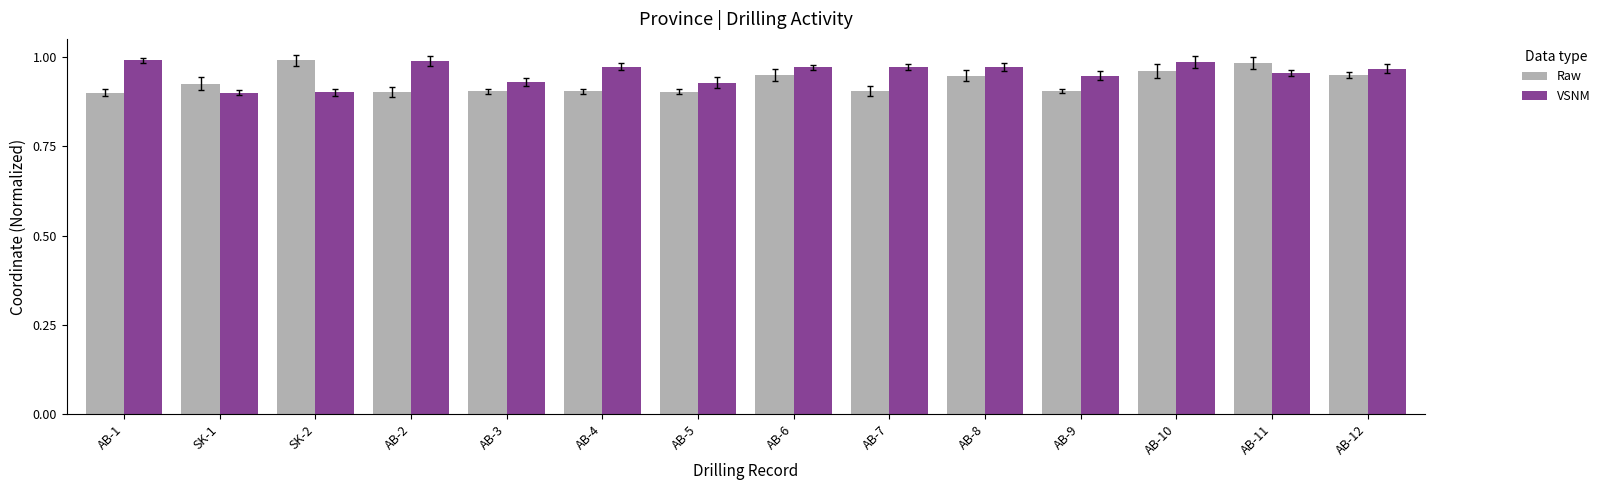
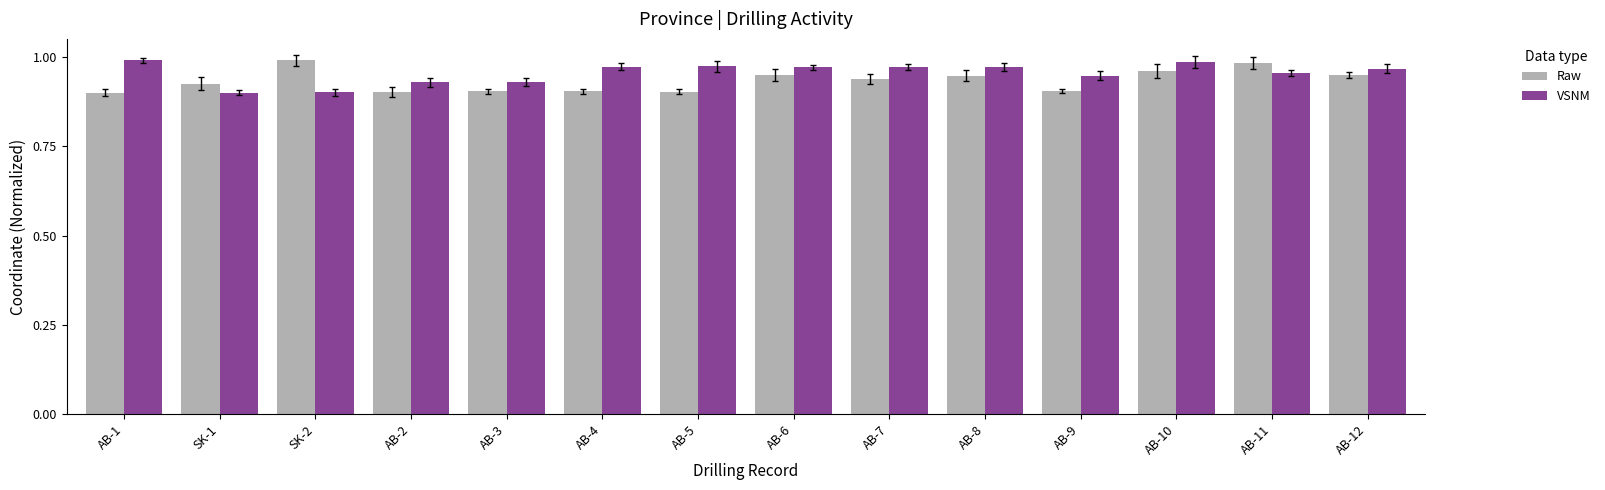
  {
    "Raw": {
      "AB-1": 0.90,
      "SK-1": 0.92,
      "SK-2": 0.99,
      "AB-2": 0.90,
      "AB-3": 0.90,
      "AB-4": 0.90,
      "AB-5": 0.90,
      "AB-6": 0.95,
-     "AB-7": 0.90,
+     "AB-7": 0.94,
      "AB-8": 0.95,
      "AB-9": 0.90,
      "AB-10": 0.96,
      "AB-11": 0.98,
      "AB-12": 0.95
    },
    "VSNM": {
      "AB-1": 0.99,
      "SK-1": 0.90,
      "SK-2": 0.90,
-     "AB-2": 0.99,
+     "AB-2": 0.93,
      "AB-3": 0.93,
      "AB-4": 0.97,
-     "AB-5": 0.93,
+     "AB-5": 0.97,
      "AB-6": 0.97,
      "AB-7": 0.97,
      "AB-8": 0.97,
      "AB-9": 0.95,
      "AB-10": 0.99,
      "AB-11": 0.95,
      "AB-12": 0.97
    }
  }
